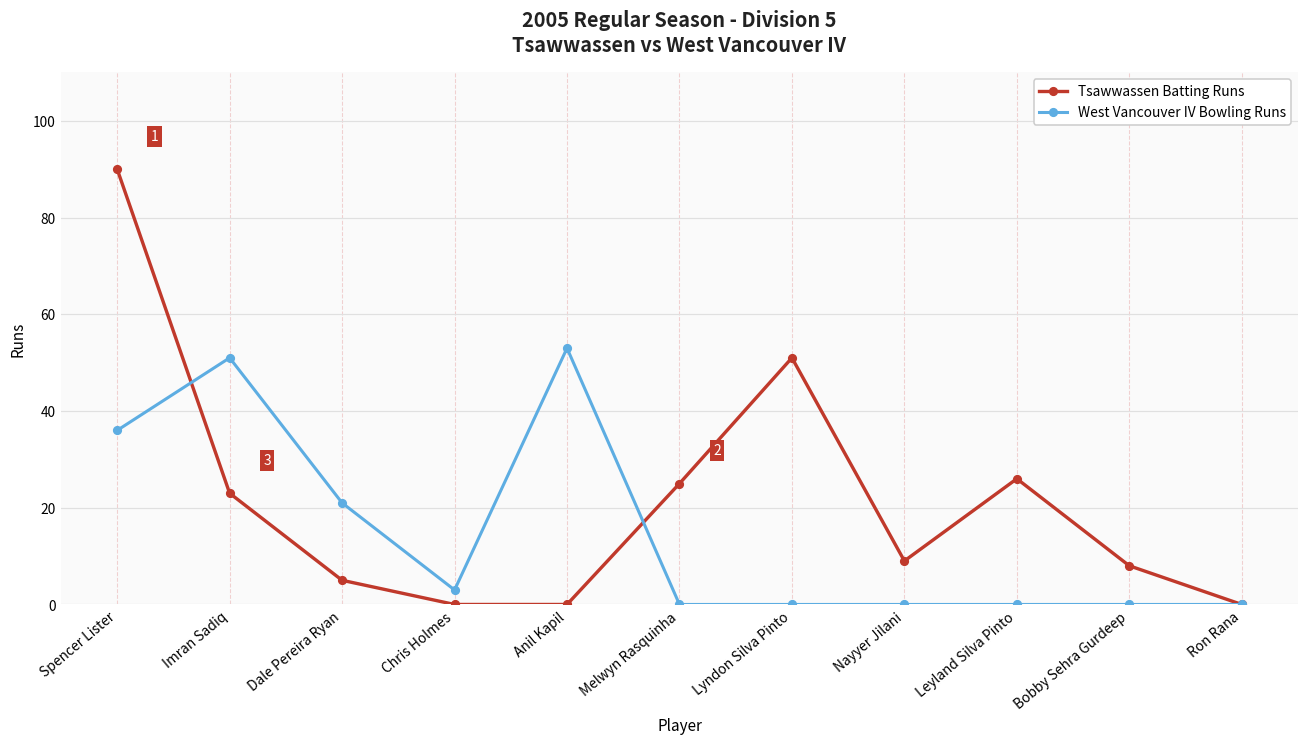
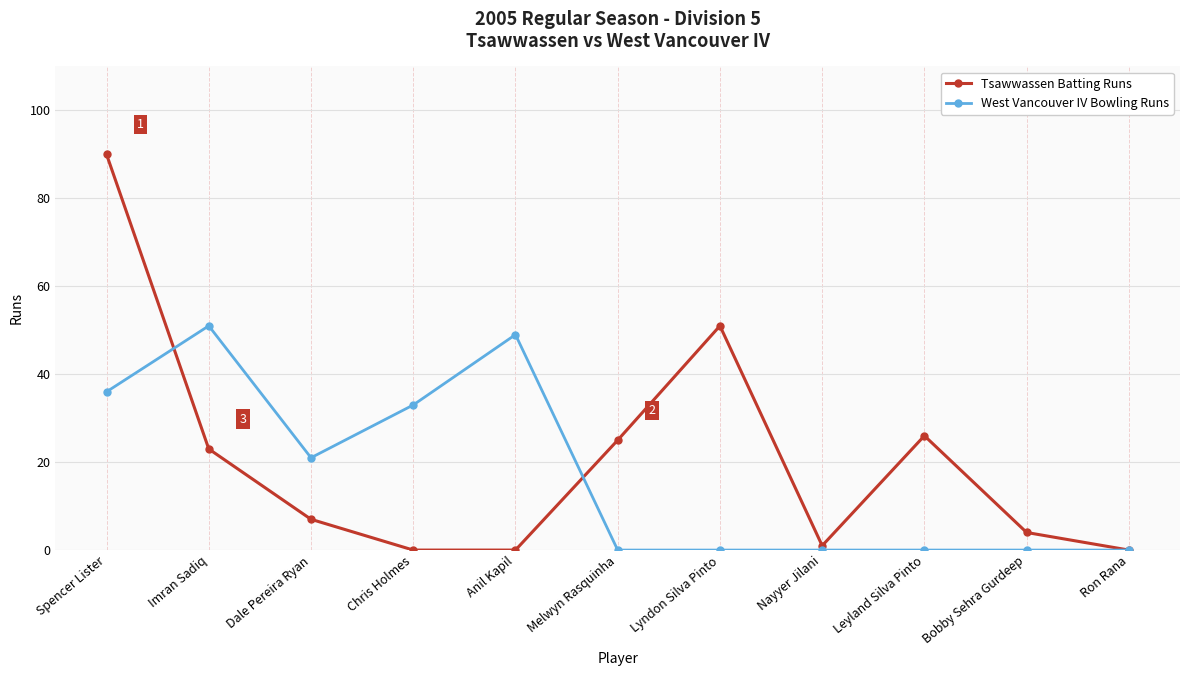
  {
    "Tsawwassen Batting Runs": {
      "Spencer Lister": 90,
      "Imran Sadiq": 23,
-     "Dale Pereira Ryan": 5,
+     "Dale Pereira Ryan": 7,
      "Chris Holmes": 0,
      "Anil Kapil": 0,
      "Melwyn Rasquinha": 25,
      "Lyndon Silva Pinto": 51,
-     "Nayyer Jilani": 9,
+     "Nayyer Jilani": 1,
      "Leyland Silva Pinto": 26,
-     "Bobby Sehra Gurdeep": 8
+     "Bobby Sehra Gurdeep": 4
    },
    "West Vancouver IV Bowling Runs": {
      "Spencer Lister": 36,
      "Imran Sadiq": 51,
      "Dale Pereira Ryan": 21,
-     "Chris Holmes": 3,
-     "Anil Kapil": 53,
+     "Chris Holmes": 33,
+     "Anil Kapil": 49,
      "Melwyn Rasquinha": 0,
      "Lyndon Silva Pinto": 0,
      "Nayyer Jilani": 0,
      "Leyland Silva Pinto": 0,
      "Bobby Sehra Gurdeep": 0
    }
  }
